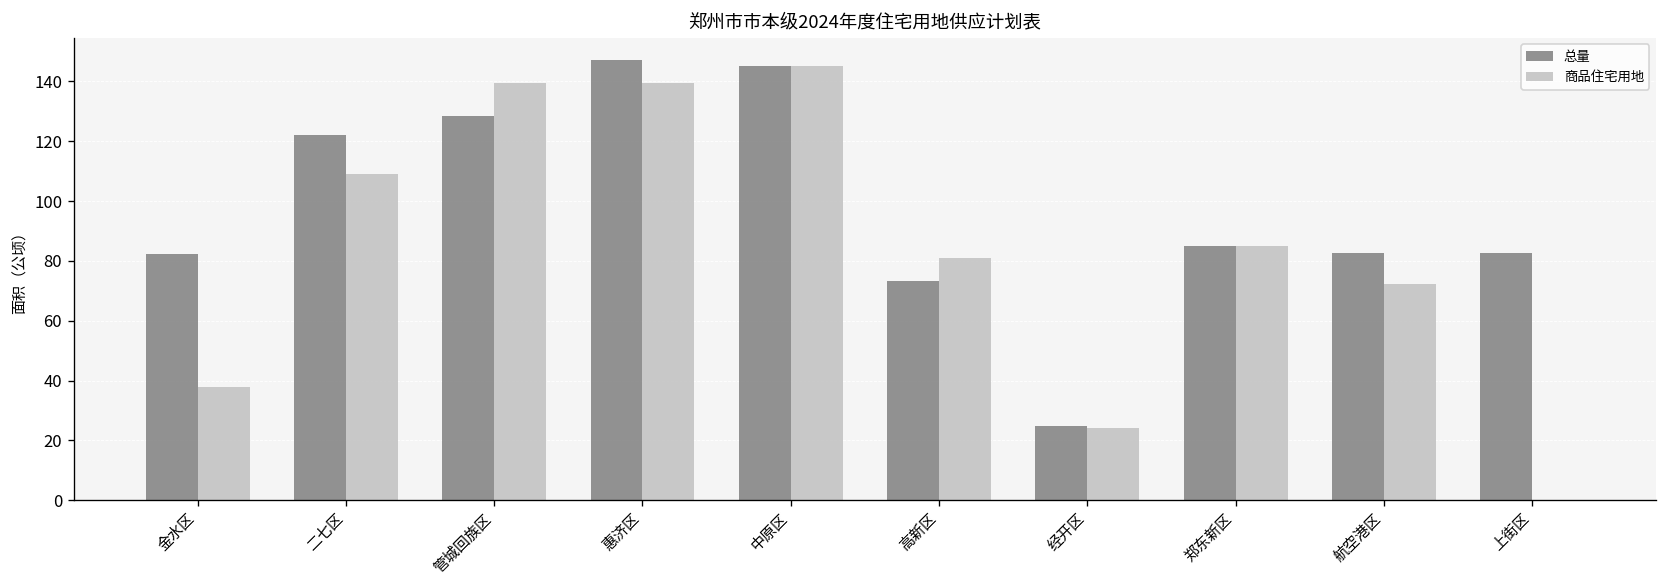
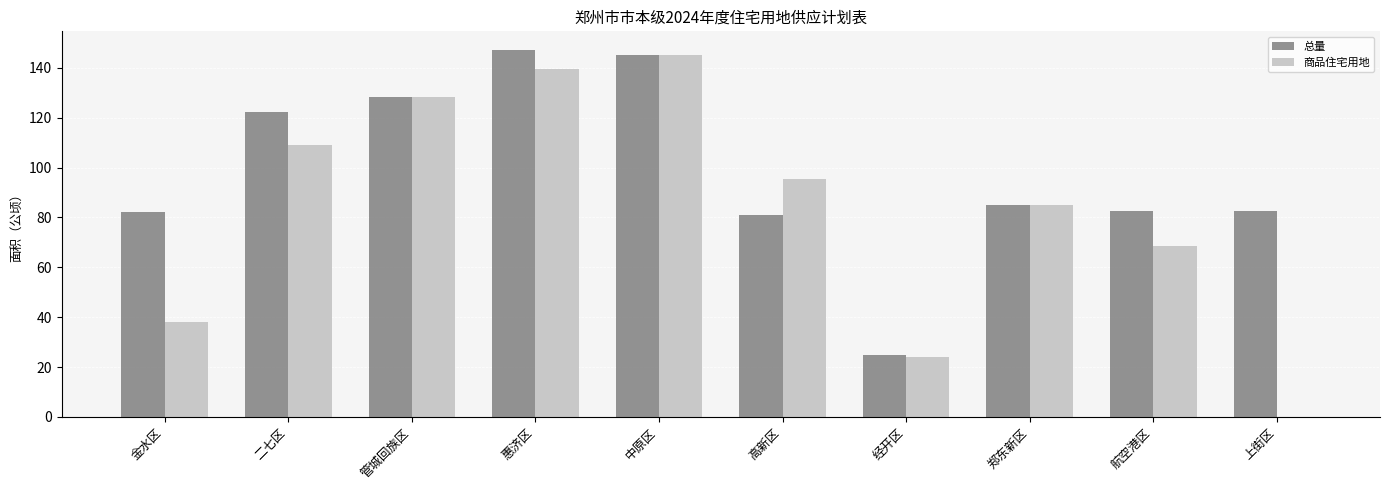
  {
    "总量": {
      "金水区": 82,
      "二七区": 122,
      "管城回族区": 128,
      "惠济区": 147,
      "中原区": 145,
-     "高新区": 73,
+     "高新区": 81,
      "经开区": 25,
      "郑东新区": 85,
      "航空港区": 83,
      "上街区": 83
    },
    "商品住宅用地": {
      "金水区": 38,
      "二七区": 109,
-     "管城回族区": 140,
+     "管城回族区": 128,
      "惠济区": 139,
      "中原区": 145,
-     "高新区": 81,
+     "高新区": 96,
      "经开区": 24,
      "郑东新区": 85,
-     "航空港区": 72,
+     "航空港区": 68,
      "上街区": 0
    }
  }
